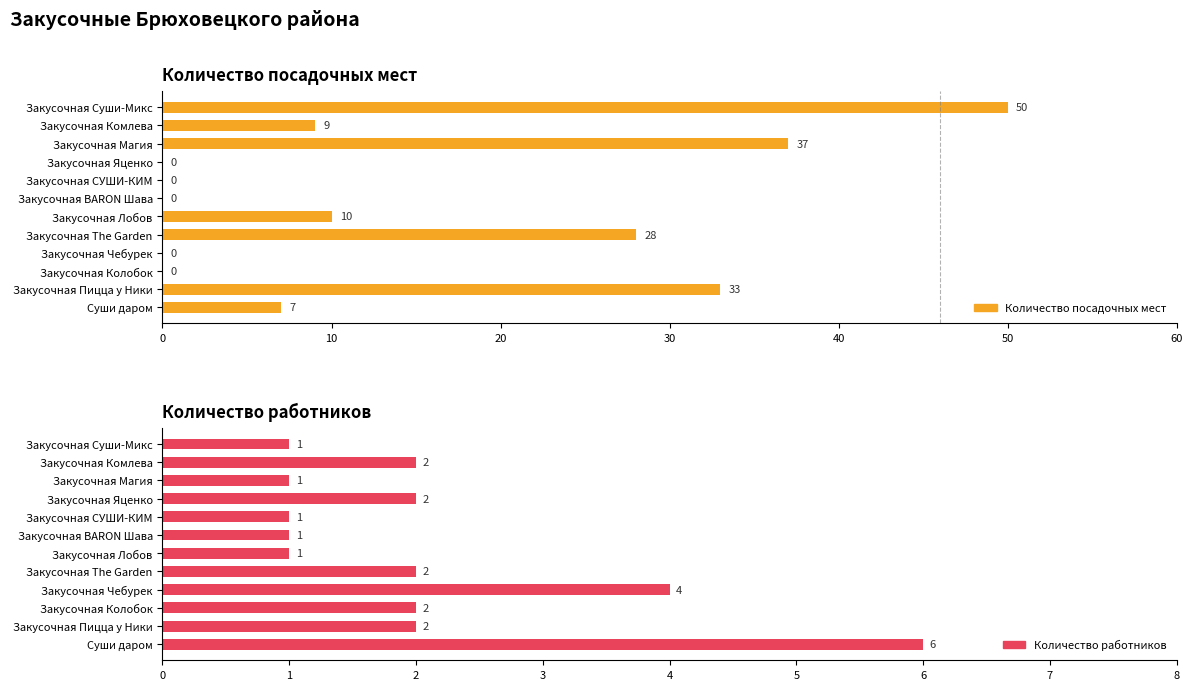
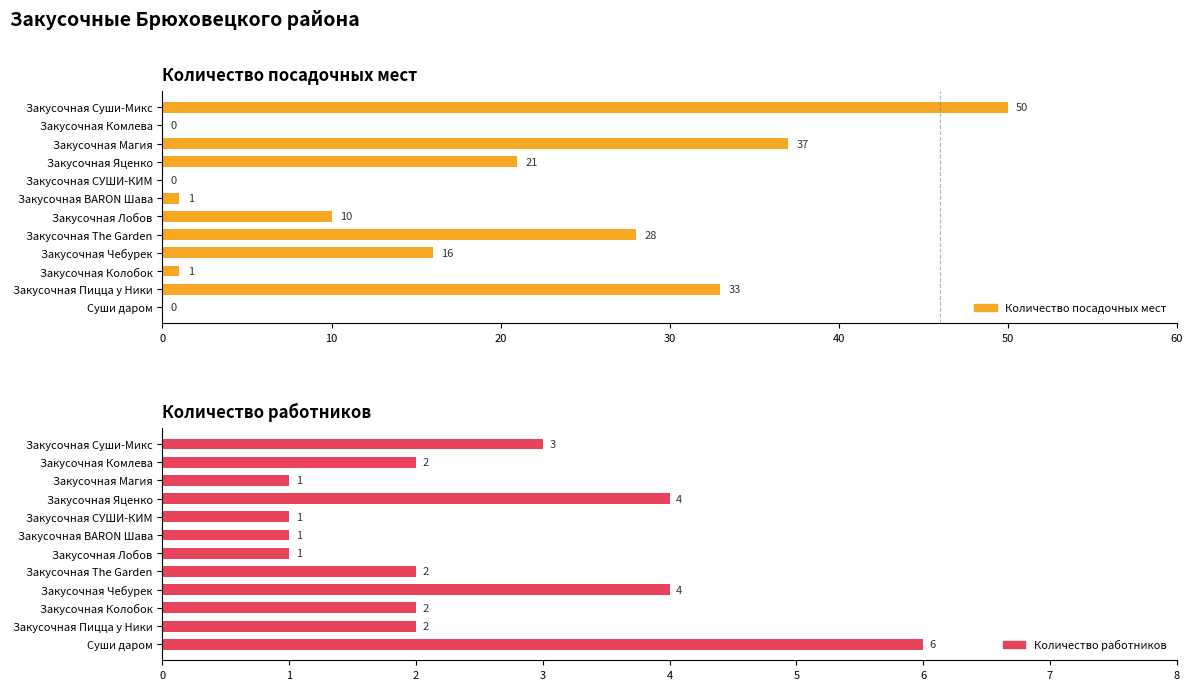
  {
    "Количество посадочных мест": {
      "Закусочная Суши-Микс": 50,
-     "Закусочная Комлева": 9,
+     "Закусочная Комлева": 0,
      "Закусочная Магия": 37,
-     "Закусочная Яценко": 0,
+     "Закусочная Яценко": 21,
      "Закусочная СУШИ-КИМ": 0,
-     "Закусочная BARON Шава": 0,
+     "Закусочная BARON Шава": 1,
      "Закусочная Лобов": 10,
      "Закусочная The Garden": 28,
-     "Закусочная Чебурек": 0,
-     "Закусочная Колобок": 0,
+     "Закусочная Чебурек": 16,
+     "Закусочная Колобок": 1,
      "Закусочная Пицца у Ники": 33,
-     "Суши даром": 7
+     "Суши даром": 0
    },
    "Количество работников": {
-     "Закусочная Суши-Микс": 1,
+     "Закусочная Суши-Микс": 3,
      "Закусочная Комлева": 2,
      "Закусочная Магия": 1,
-     "Закусочная Яценко": 2,
+     "Закусочная Яценко": 4,
      "Закусочная СУШИ-КИМ": 1,
      "Закусочная BARON Шава": 1,
      "Закусочная Лобов": 1,
      "Закусочная The Garden": 2,
      "Закусочная Чебурек": 4,
      "Закусочная Колобок": 2,
      "Закусочная Пицца у Ники": 2,
      "Суши даром": 6
    }
  }
